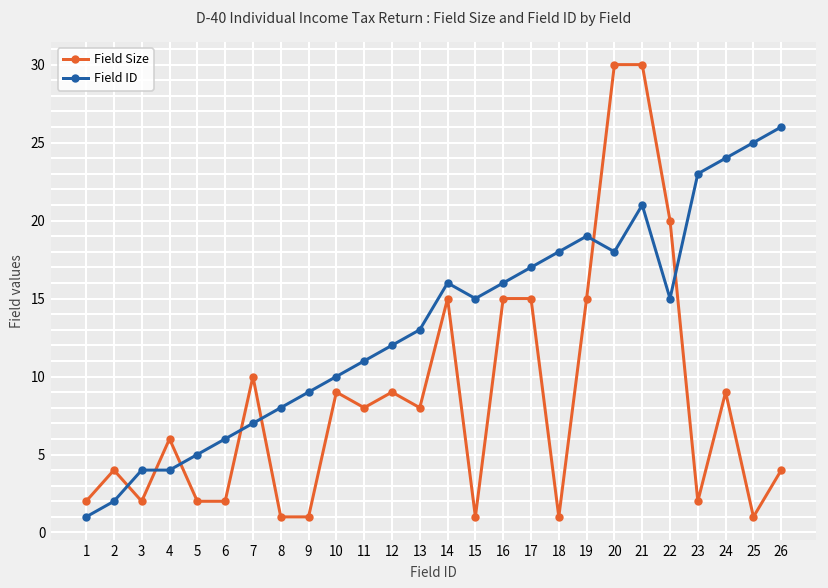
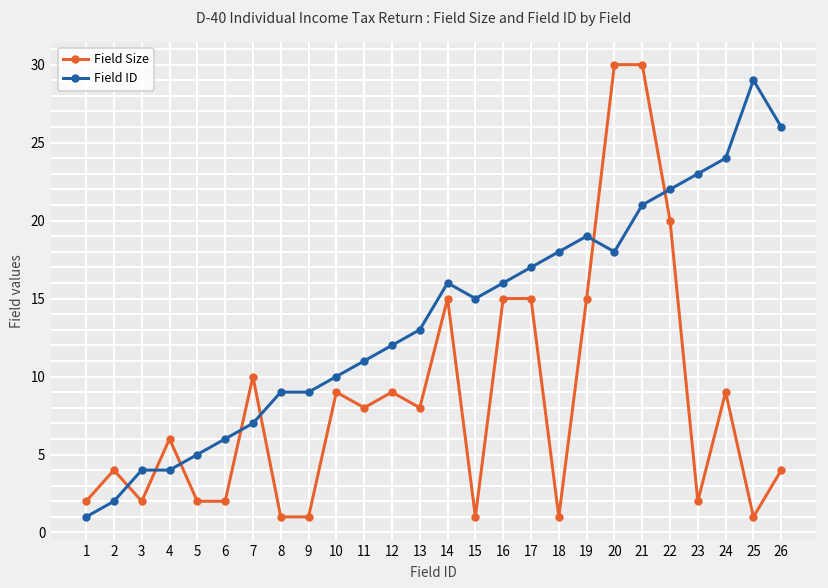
  {
    "Field Size": {
      "1": 2,
      "2": 4,
      "3": 2,
      "4": 6,
      "5": 2,
      "6": 2,
      "7": 10,
      "8": 1,
      "9": 1,
      "10": 9,
      "11": 8,
      "12": 9,
      "13": 8,
      "14": 15,
      "15": 1,
      "16": 15,
      "17": 15,
      "18": 1,
      "19": 15,
      "20": 30,
      "21": 30,
      "22": 20,
      "23": 2,
      "24": 9,
      "25": 1,
      "26": 4
    },
    "Field ID": {
      "1": 1,
      "2": 2,
      "3": 4,
      "4": 4,
      "5": 5,
      "6": 6,
      "7": 7,
-     "8": 8,
+     "8": 9,
      "9": 9,
      "10": 10,
      "11": 11,
      "12": 12,
      "13": 13,
      "14": 16,
      "15": 15,
      "16": 16,
      "17": 17,
      "18": 18,
      "19": 19,
      "20": 18,
      "21": 21,
-     "22": 15,
+     "22": 22,
      "23": 23,
      "24": 24,
-     "25": 25,
+     "25": 29,
      "26": 26
    }
  }
